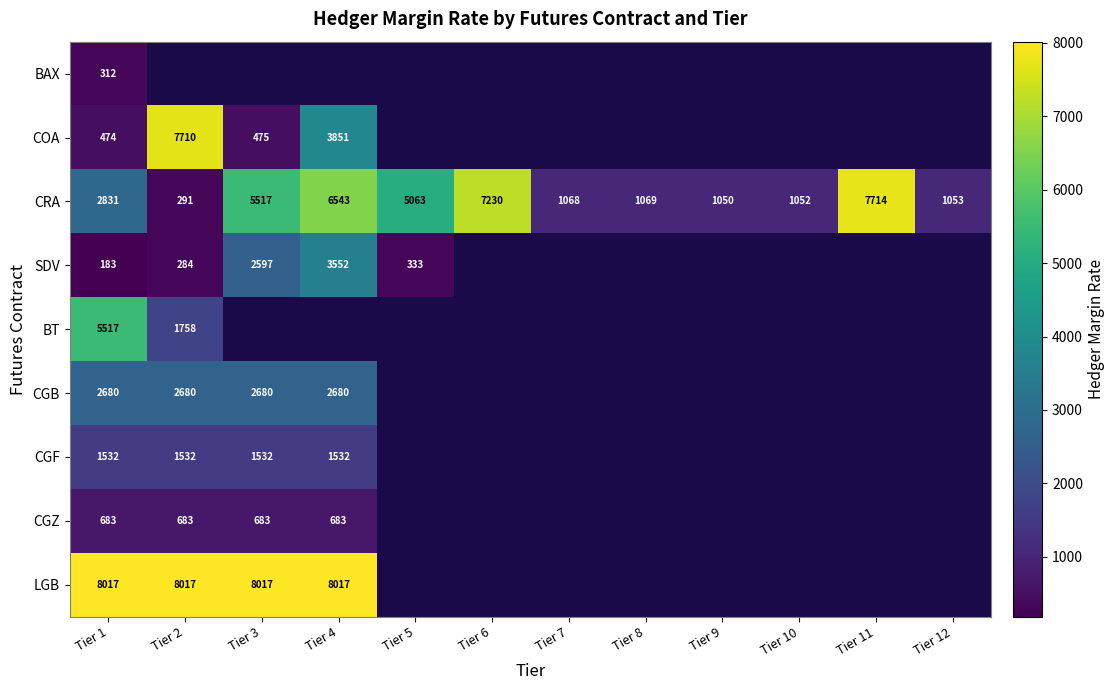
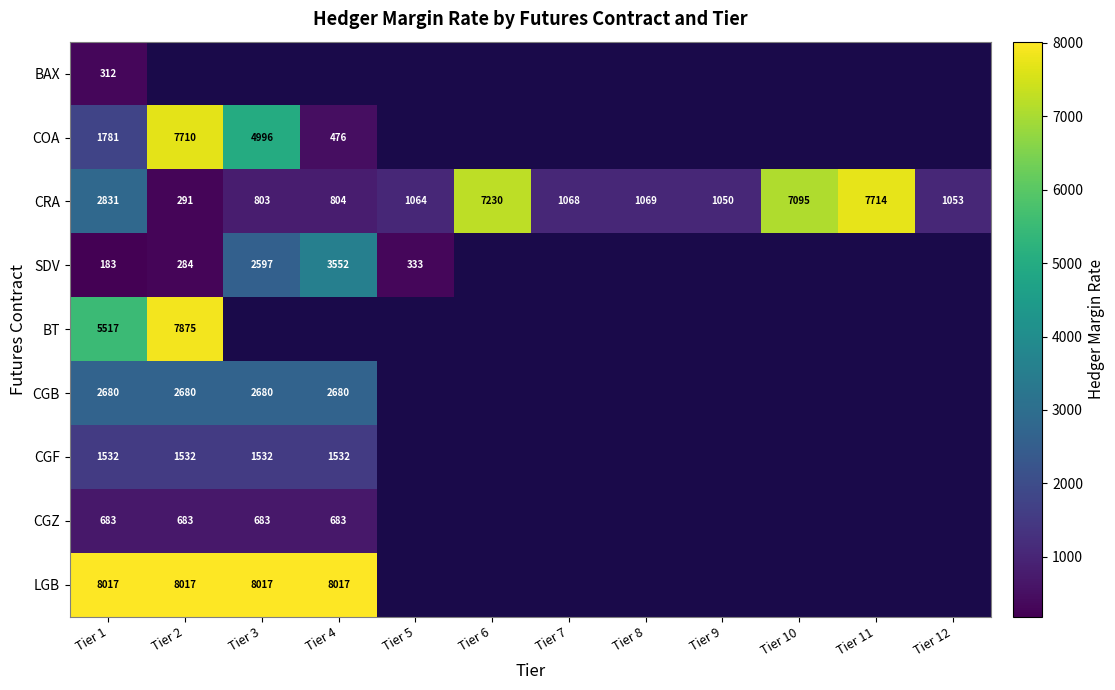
  {
    "BAX": {
      "Tier 1": 312
    },
    "COA": {
-     "Tier 1": 474,
+     "Tier 1": 1781,
      "Tier 2": 7710,
-     "Tier 3": 475,
-     "Tier 4": 3851
+     "Tier 3": 4996,
+     "Tier 4": 476
    },
    "CRA": {
      "Tier 1": 2831,
      "Tier 2": 291,
-     "Tier 3": 5517,
-     "Tier 4": 6543,
-     "Tier 5": 5063,
+     "Tier 3": 803,
+     "Tier 4": 804,
+     "Tier 5": 1064,
      "Tier 6": 7230,
      "Tier 7": 1068,
      "Tier 8": 1069,
      "Tier 9": 1050,
-     "Tier 10": 1052,
+     "Tier 10": 7095,
      "Tier 11": 7714,
      "Tier 12": 1053
    },
    "SDV": {
      "Tier 1": 183,
      "Tier 2": 284,
      "Tier 3": 2597,
      "Tier 4": 3552,
      "Tier 5": 333
    },
    "BT": {
      "Tier 1": 5517,
-     "Tier 2": 1758
+     "Tier 2": 7875
    },
    "CGB": {
      "Tier 1": 2680,
      "Tier 2": 2680,
      "Tier 3": 2680,
      "Tier 4": 2680
    },
    "CGF": {
      "Tier 1": 1532,
      "Tier 2": 1532,
      "Tier 3": 1532,
      "Tier 4": 1532
    },
    "CGZ": {
      "Tier 1": 683,
      "Tier 2": 683,
      "Tier 3": 683,
      "Tier 4": 683
    },
    "LGB": {
      "Tier 1": 8017,
      "Tier 2": 8017,
      "Tier 3": 8017,
      "Tier 4": 8017
    }
  }
